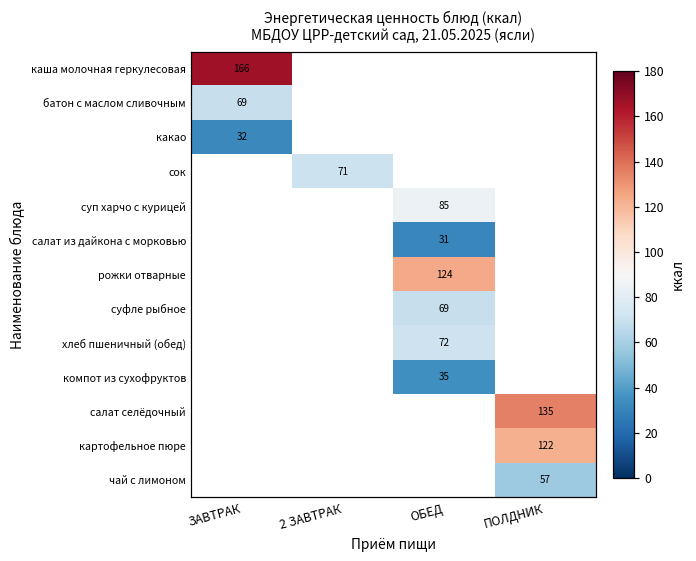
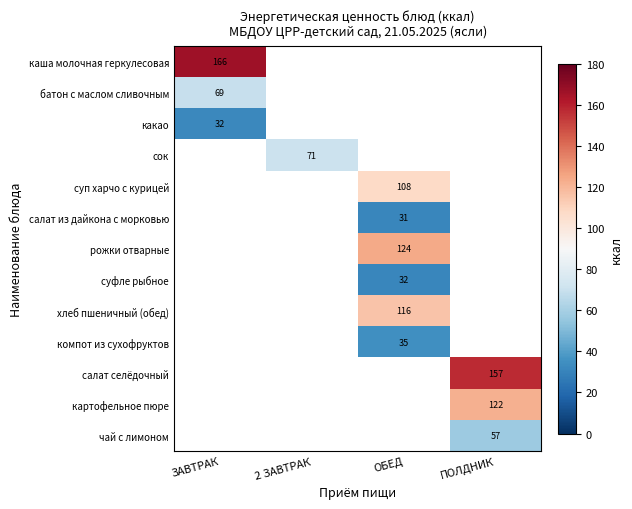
  {
    "каша молочная геркулесовая": {
      "ЗАВТРАК": 166
    },
    "батон с маслом сливочным": {
      "ЗАВТРАК": 69
    },
    "какао": {
      "ЗАВТРАК": 32
    },
    "сок": {
      "2 ЗАВТРАК": 71
    },
    "суп харчо с курицей": {
-     "ОБЕД": 85
+     "ОБЕД": 108
    },
    "салат из дайкона с морковью": {
      "ОБЕД": 31
    },
    "рожки отварные": {
      "ОБЕД": 124
    },
    "суфле рыбное": {
-     "ОБЕД": 69
+     "ОБЕД": 32
    },
    "хлеб пшеничный (обед)": {
-     "ОБЕД": 72
+     "ОБЕД": 116
    },
    "компот из сухофруктов": {
      "ОБЕД": 35
    },
    "салат селёдочный": {
-     "ПОЛДНИК": 135
+     "ПОЛДНИК": 157
    },
    "картофельное пюре": {
      "ПОЛДНИК": 122
    },
    "чай с лимоном": {
      "ПОЛДНИК": 57
    }
  }
